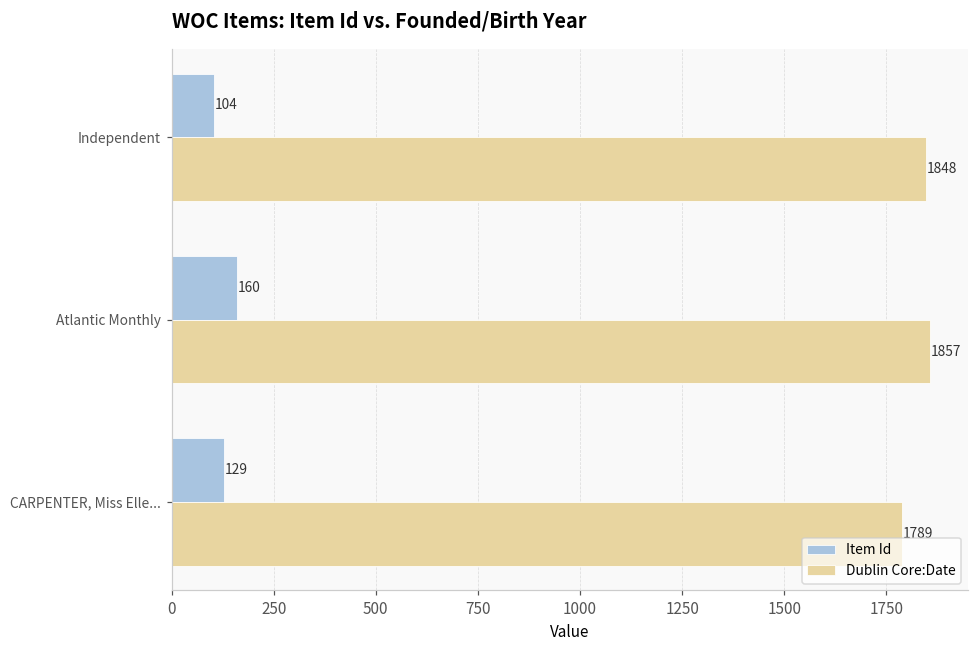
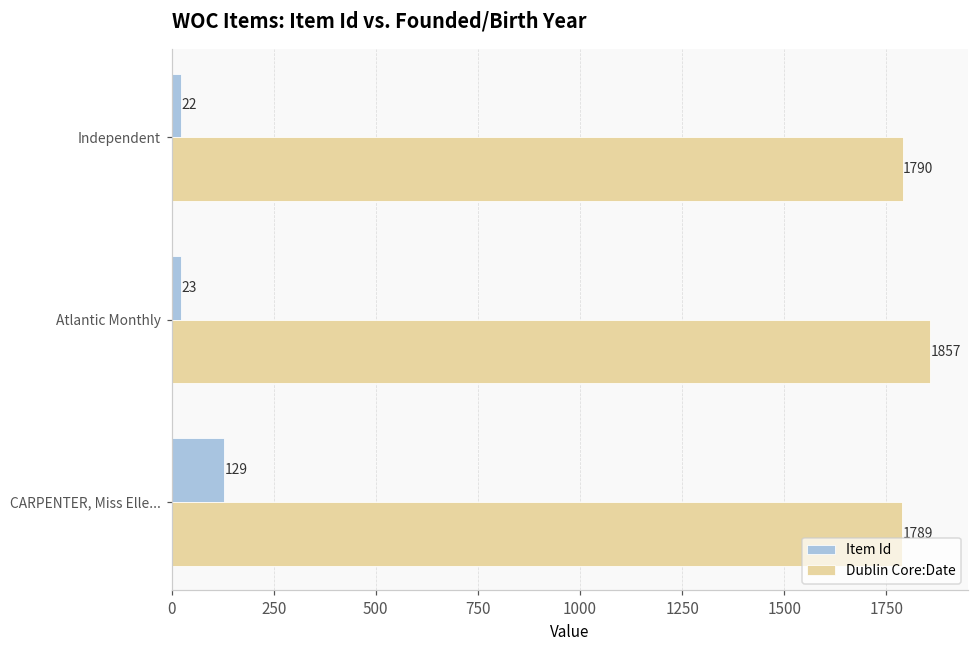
  {
    "Item Id": {
-     "Independent": 104,
-     "Atlantic Monthly": 160,
+     "Independent": 22,
+     "Atlantic Monthly": 23,
      "CARPENTER, Miss Elle...": 129
    },
    "Dublin Core:Date": {
-     "Independent": 1848,
+     "Independent": 1790,
      "Atlantic Monthly": 1857
    }
  }
